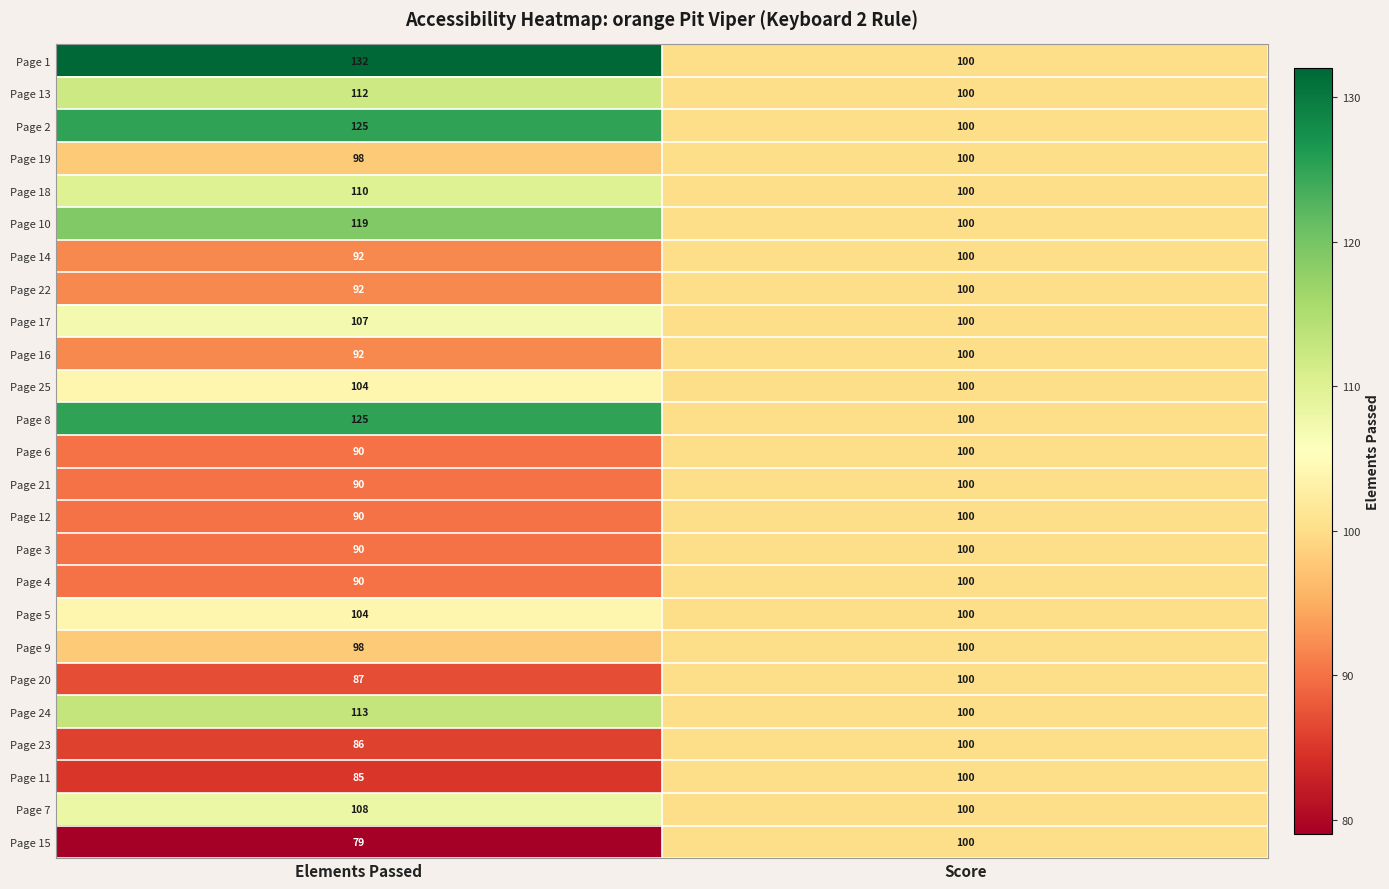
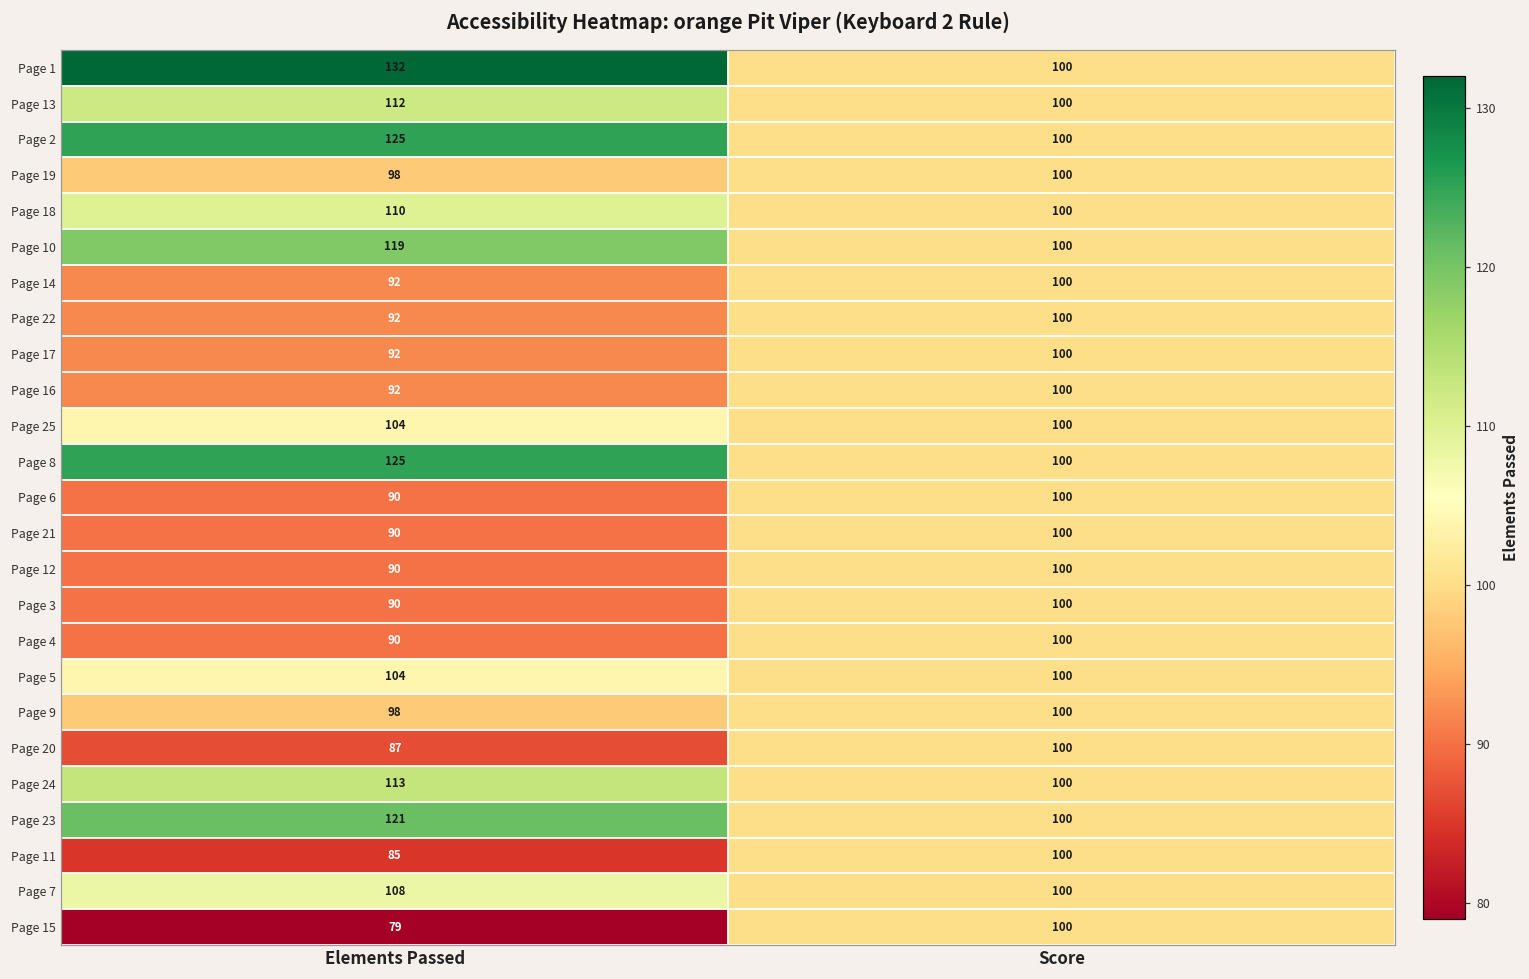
  {
    "Page 1": {
      "Elements Passed": 132,
      "Score": 100
    },
    "Page 13": {
      "Elements Passed": 112,
      "Score": 100
    },
    "Page 2": {
      "Elements Passed": 125,
      "Score": 100
    },
    "Page 19": {
      "Elements Passed": 98,
      "Score": 100
    },
    "Page 18": {
      "Elements Passed": 110,
      "Score": 100
    },
    "Page 10": {
      "Elements Passed": 119,
      "Score": 100
    },
    "Page 14": {
      "Elements Passed": 92,
      "Score": 100
    },
    "Page 22": {
      "Elements Passed": 92,
      "Score": 100
    },
    "Page 17": {
-     "Elements Passed": 107,
+     "Elements Passed": 92,
      "Score": 100
    },
    "Page 16": {
      "Elements Passed": 92,
      "Score": 100
    },
    "Page 25": {
      "Elements Passed": 104,
      "Score": 100
    },
    "Page 8": {
      "Elements Passed": 125,
      "Score": 100
    },
    "Page 6": {
      "Elements Passed": 90,
      "Score": 100
    },
    "Page 21": {
      "Elements Passed": 90,
      "Score": 100
    },
    "Page 12": {
      "Elements Passed": 90,
      "Score": 100
    },
    "Page 3": {
      "Elements Passed": 90,
      "Score": 100
    },
    "Page 4": {
      "Elements Passed": 90,
      "Score": 100
    },
    "Page 5": {
      "Elements Passed": 104,
      "Score": 100
    },
    "Page 9": {
      "Elements Passed": 98,
      "Score": 100
    },
    "Page 20": {
      "Elements Passed": 87,
      "Score": 100
    },
    "Page 24": {
      "Elements Passed": 113,
      "Score": 100
    },
    "Page 23": {
-     "Elements Passed": 86,
+     "Elements Passed": 121,
      "Score": 100
    },
    "Page 11": {
      "Elements Passed": 85,
      "Score": 100
    },
    "Page 7": {
      "Elements Passed": 108,
      "Score": 100
    },
    "Page 15": {
      "Elements Passed": 79,
      "Score": 100
    }
  }
